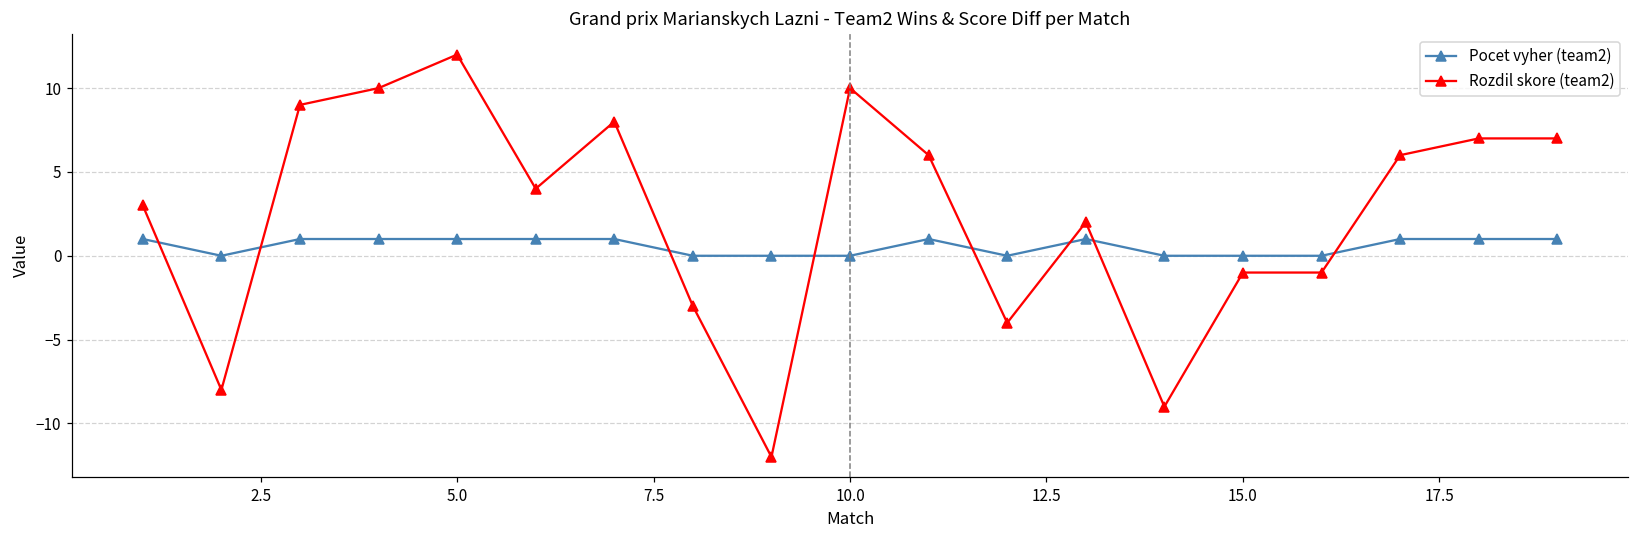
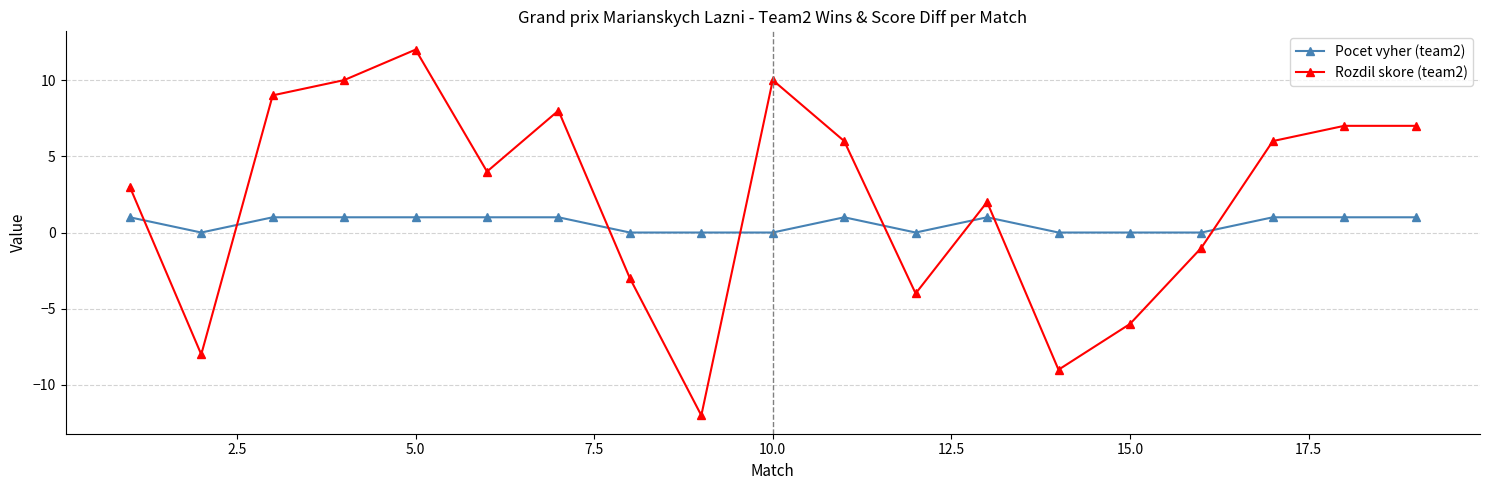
  {
    "Pocet vyher (team2)": {
      "5.0": 1,
      "10.0": 0,
      "15.0": 0
    },
    "Rozdil skore (team2)": {
      "5.0": 12,
      "10.0": 10,
-     "15.0": -1
+     "15.0": -6
    }
  }
